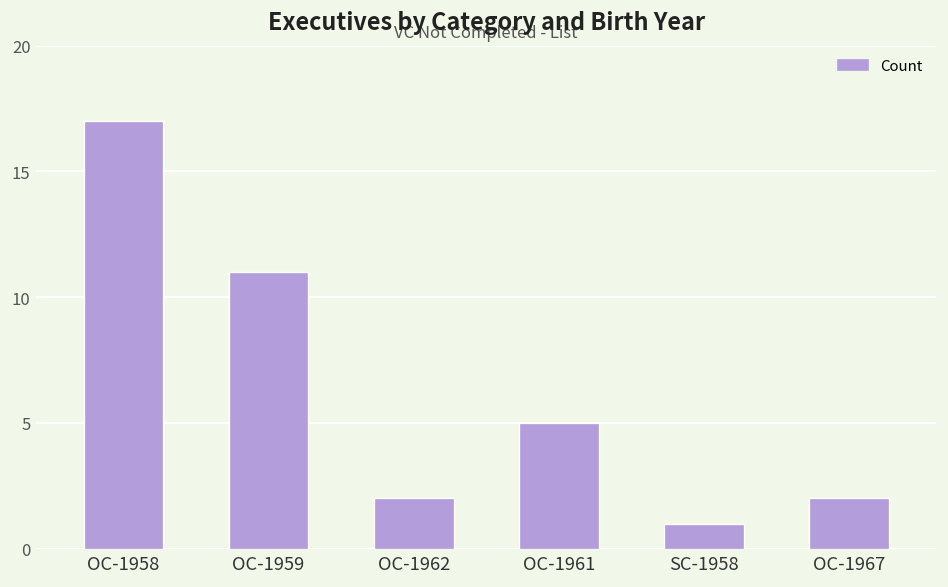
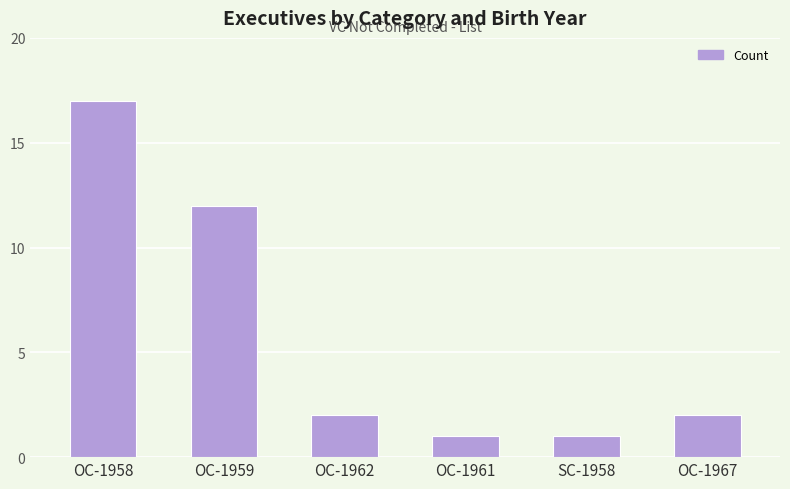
  {
    "OC-1958": 17,
-   "OC-1959": 11,
+   "OC-1959": 12,
    "OC-1962": 2,
-   "OC-1961": 5,
+   "OC-1961": 1,
    "SC-1958": 1,
    "OC-1967": 2
  }
